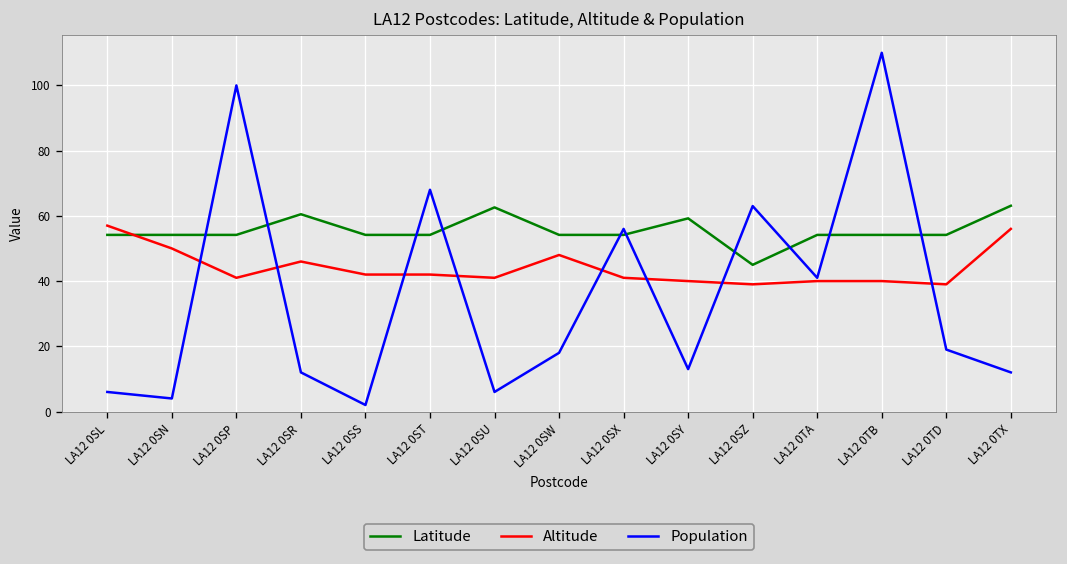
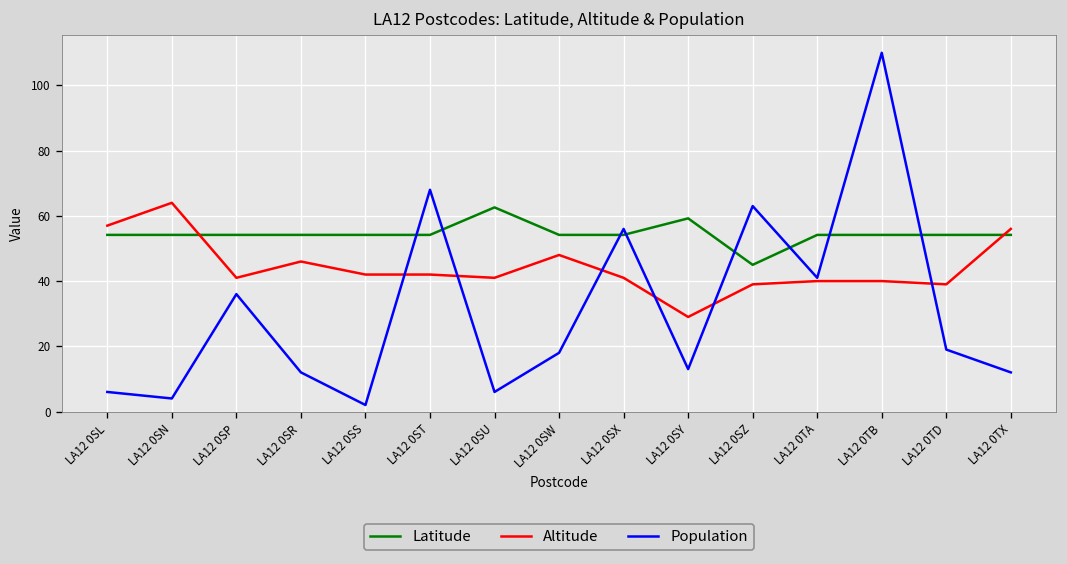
  {
    "Latitude": {
      "LA12 0SL": 54,
      "LA12 0SN": 54,
      "LA12 0SP": 54,
-     "LA12 0SR": 60,
+     "LA12 0SR": 54,
      "LA12 0SS": 54,
      "LA12 0ST": 54,
      "LA12 0SU": 63,
      "LA12 0SW": 54,
      "LA12 0SX": 54,
      "LA12 0SY": 59,
      "LA12 0SZ": 45,
      "LA12 0TA": 54,
      "LA12 0TB": 54,
      "LA12 0TD": 54,
-     "LA12 0TX": 63
+     "LA12 0TX": 54
    },
    "Altitude": {
      "LA12 0SL": 57,
-     "LA12 0SN": 50,
+     "LA12 0SN": 64,
      "LA12 0SP": 41,
      "LA12 0SR": 46,
      "LA12 0SS": 42,
      "LA12 0ST": 42,
      "LA12 0SU": 41,
      "LA12 0SW": 48,
      "LA12 0SX": 41,
-     "LA12 0SY": 40,
+     "LA12 0SY": 29,
      "LA12 0SZ": 39,
      "LA12 0TA": 40,
      "LA12 0TB": 40,
      "LA12 0TD": 39,
      "LA12 0TX": 56
    },
    "Population": {
      "LA12 0SL": 6,
      "LA12 0SN": 4,
-     "LA12 0SP": 100,
+     "LA12 0SP": 36,
      "LA12 0SR": 12,
      "LA12 0SS": 2,
      "LA12 0ST": 68,
      "LA12 0SU": 6,
      "LA12 0SW": 18,
      "LA12 0SX": 56,
      "LA12 0SY": 13,
      "LA12 0SZ": 63,
      "LA12 0TA": 41,
      "LA12 0TB": 110,
      "LA12 0TD": 19,
      "LA12 0TX": 12
    }
  }
